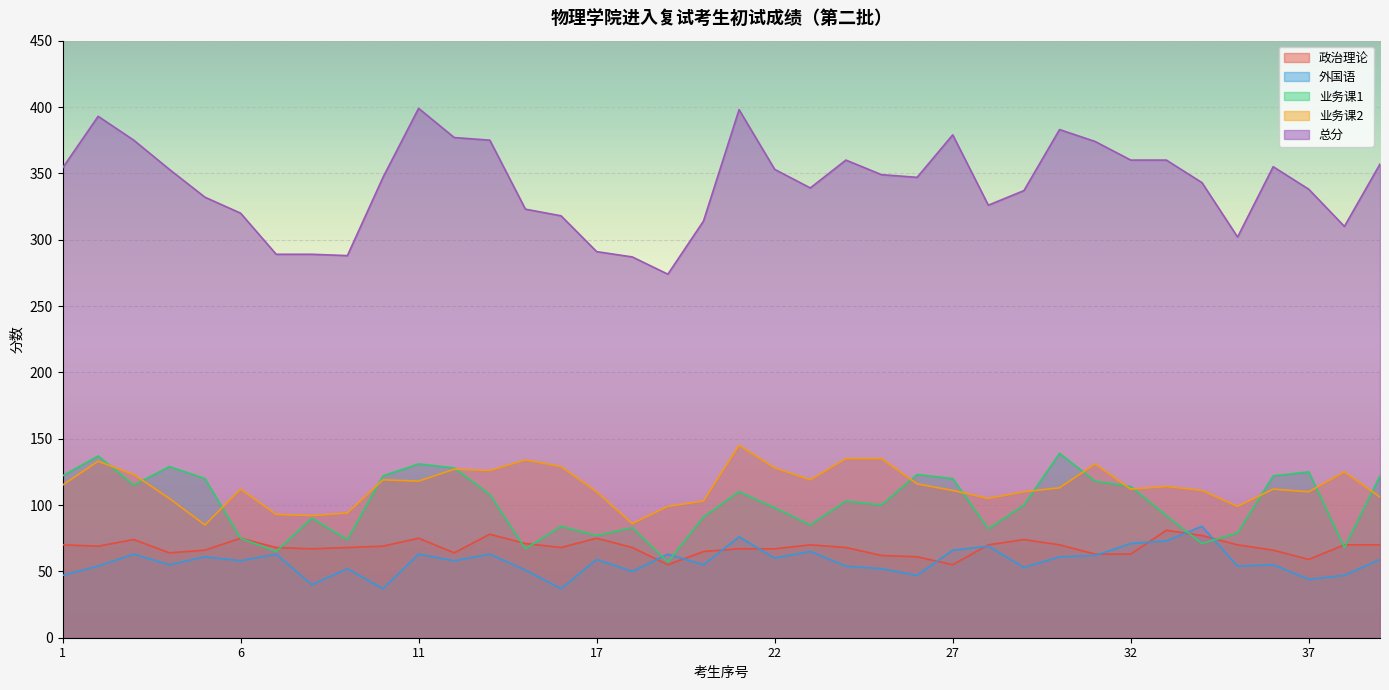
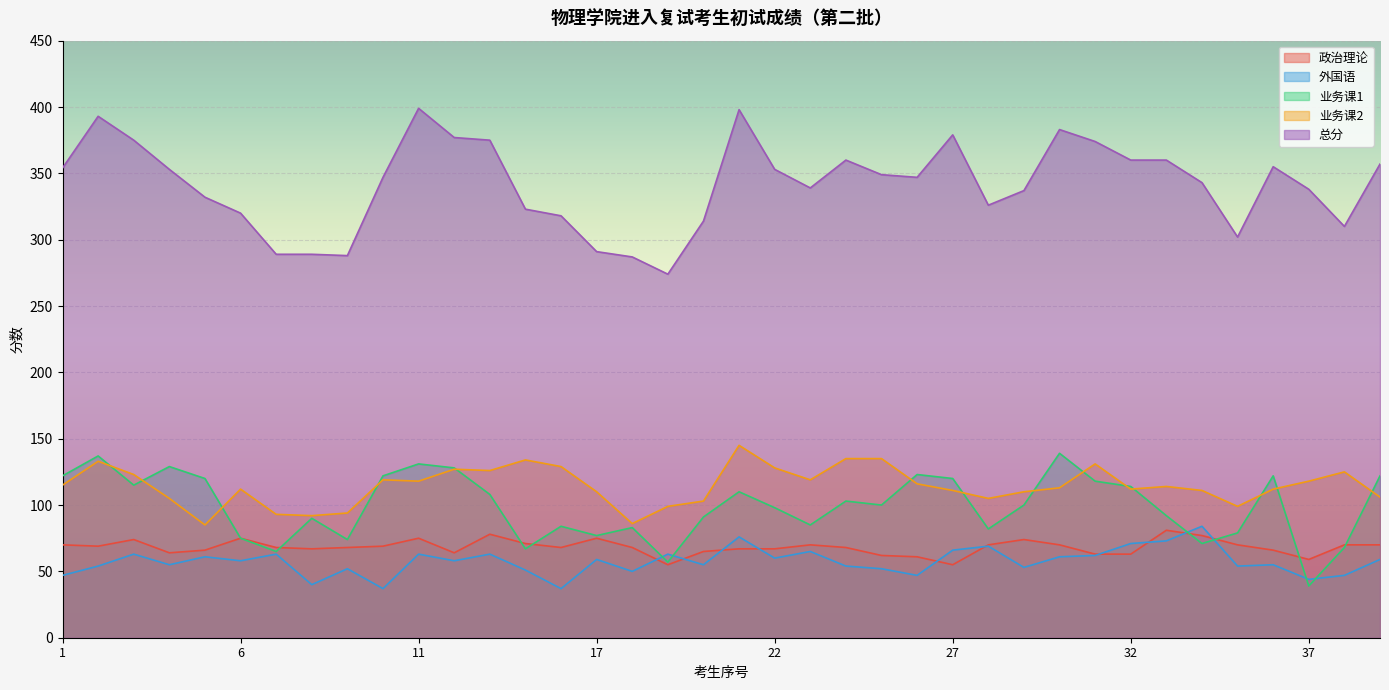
  {
    "政治理论": {
      "1": 70,
      "11": 75,
      "17": 75,
      "22": 67,
      "27": 55,
      "32": 63,
      "37": 59
    },
    "外国语": {
      "1": 47,
      "6": 58,
      "11": 63,
      "17": 59,
      "22": 60,
      "27": 66,
      "32": 71,
      "37": 44
    },
    "业务课1": {
      "1": 122,
      "11": 131,
      "17": 77,
      "22": 98,
      "27": 120,
      "32": 114,
-     "37": 125
+     "37": 39
    },
    "业务课2": {
      "1": 115,
      "6": 112,
      "11": 118,
      "17": 110,
      "22": 128,
      "27": 111,
      "32": 112,
-     "37": 110
+     "37": 118
    },
    "总分": {
      "1": 354,
      "6": 320,
      "11": 399,
      "17": 291,
      "22": 353,
      "27": 379,
      "32": 360,
      "37": 338
    }
  }
